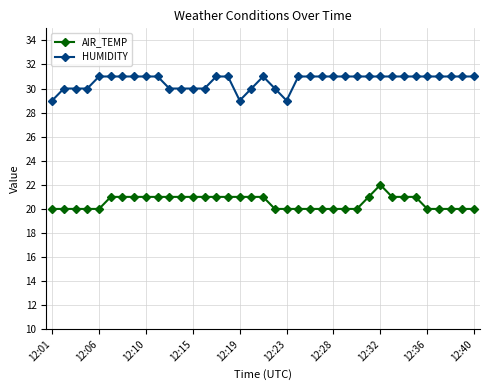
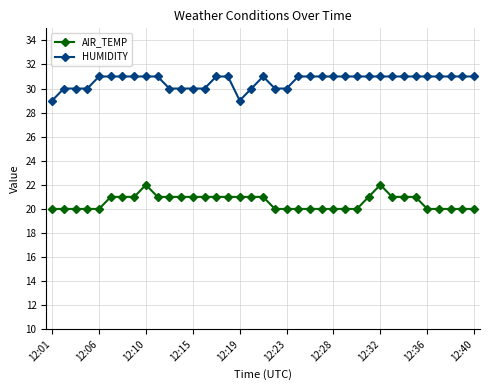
  {
    "AIR_TEMP": {
      "12:01": 20,
      "12:06": 20,
-     "12:10": 21,
+     "12:10": 22,
      "12:15": 21,
      "12:19": 21,
      "12:23": 20,
      "12:28": 20,
      "12:32": 22,
      "12:36": 20,
      "12:40": 20
    },
    "HUMIDITY": {
      "12:01": 29,
      "12:06": 31,
      "12:10": 31,
      "12:15": 30,
      "12:19": 29,
-     "12:23": 29,
+     "12:23": 30,
      "12:28": 31,
      "12:32": 31,
      "12:36": 31,
      "12:40": 31
    }
  }
